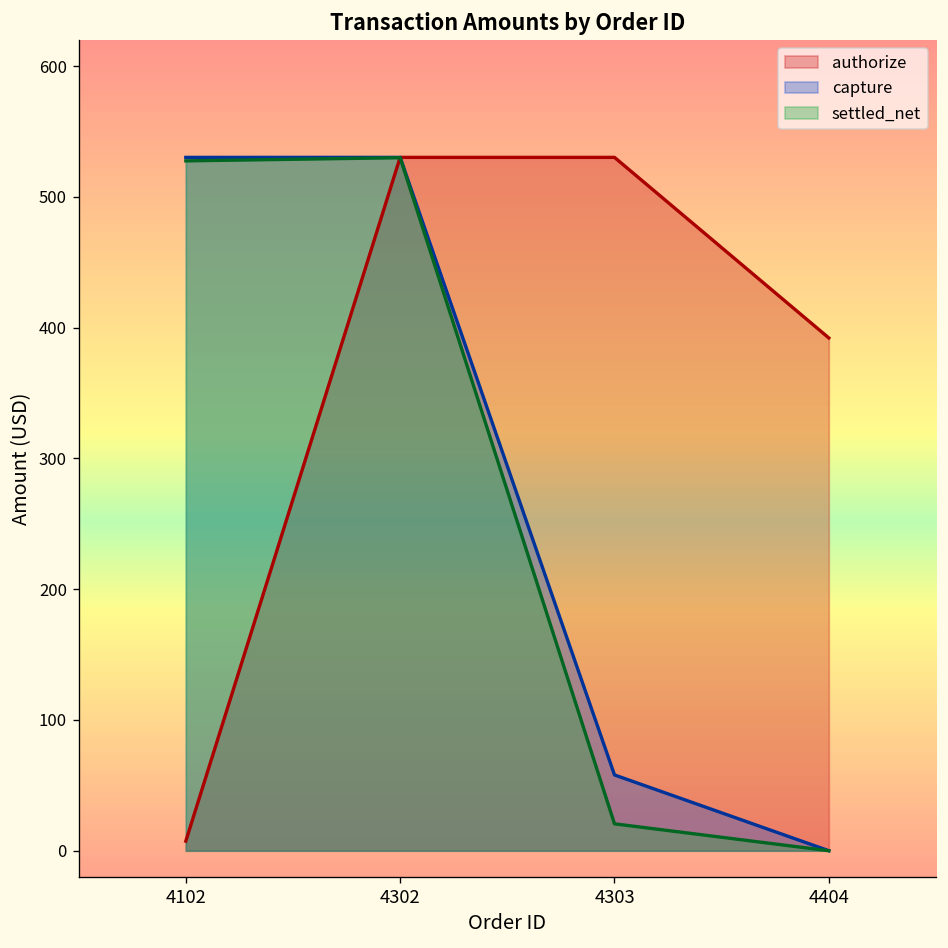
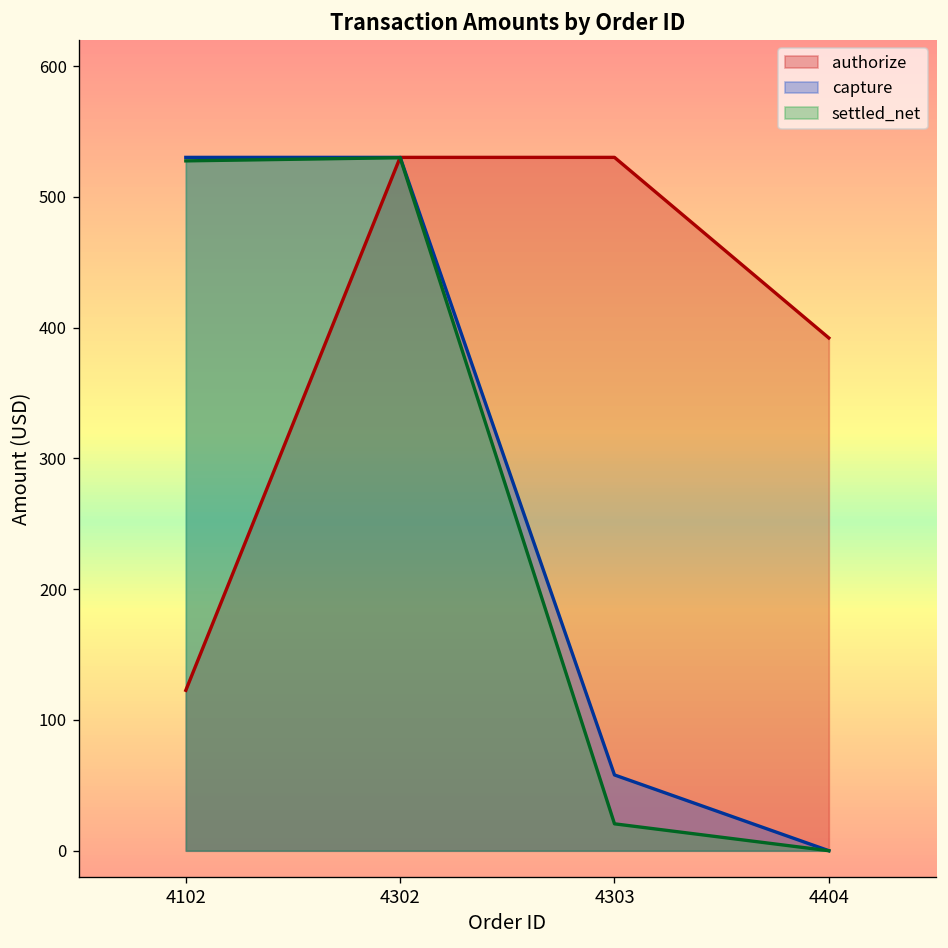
  {
    "authorize": {
-     "4102": 7,
+     "4102": 123,
      "4303": 530,
      "4404": 392
    },
    "capture": {
      "4102": 530,
      "4303": 58
    },
    "settled_net": {
      "4102": 528,
      "4303": 21
    }
  }
